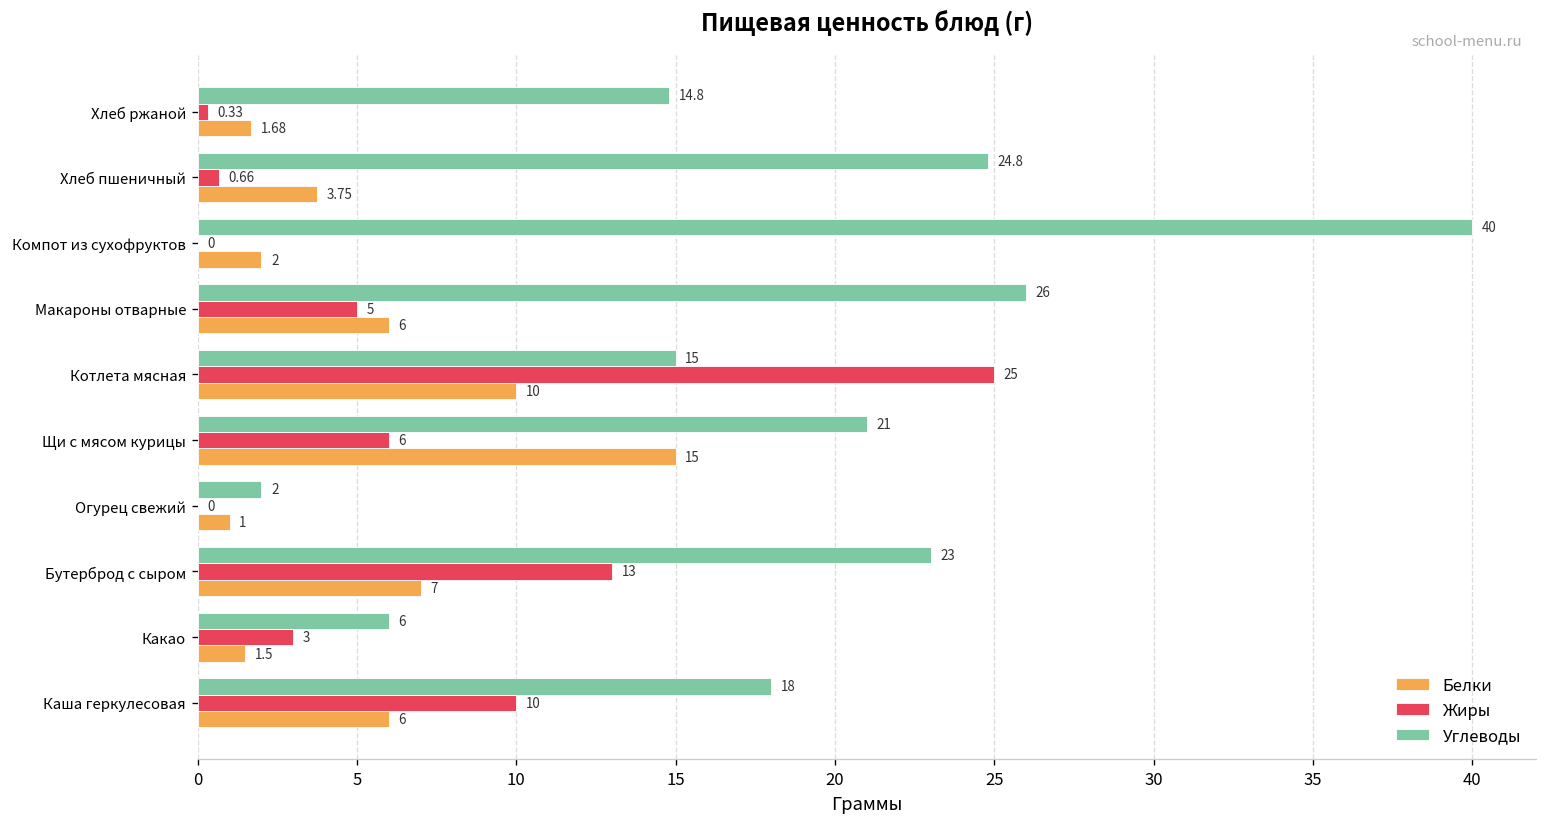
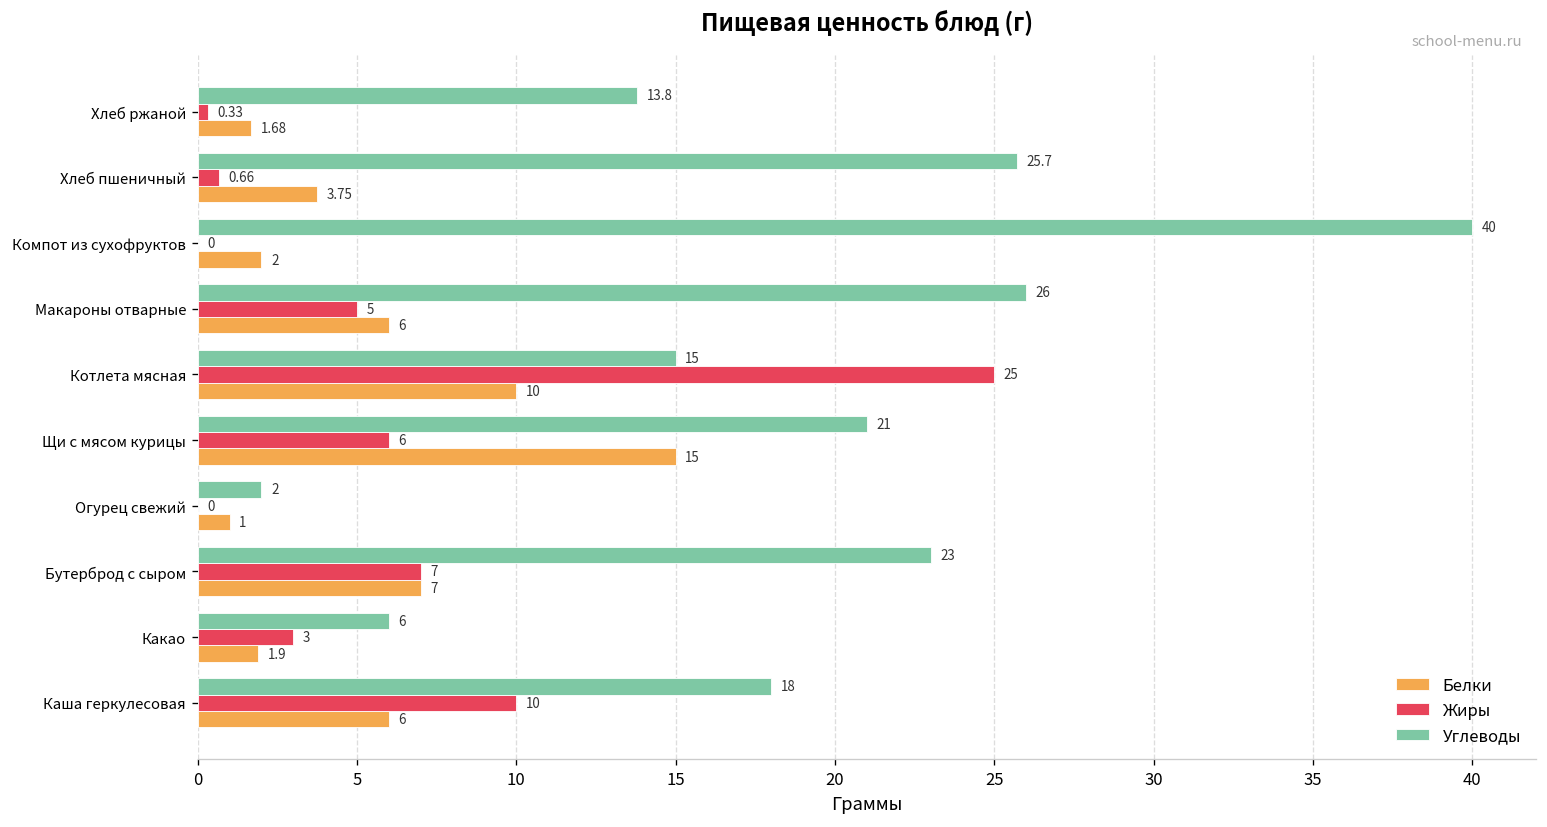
  {
    "Белки": {
      "Хлеб ржаной": 1.68,
      "Хлеб пшеничный": 3.75,
      "Компот из сухофруктов": 2,
      "Макароны отварные": 6,
      "Котлета мясная": 10,
      "Щи с мясом курицы": 15,
      "Огурец свежий": 1,
      "Бутерброд с сыром": 7,
-     "Какао": 1.5,
+     "Какао": 1.9,
      "Каша геркулесовая": 6
    },
    "Жиры": {
      "Хлеб ржаной": 0.33,
      "Хлеб пшеничный": 0.66,
      "Компот из сухофруктов": 0,
      "Макароны отварные": 5,
      "Котлета мясная": 25,
      "Щи с мясом курицы": 6,
      "Огурец свежий": 0,
-     "Бутерброд с сыром": 13,
+     "Бутерброд с сыром": 7,
      "Какао": 3,
      "Каша геркулесовая": 10
    },
    "Углеводы": {
-     "Хлеб ржаной": 14.8,
-     "Хлеб пшеничный": 24.8,
+     "Хлеб ржаной": 13.8,
+     "Хлеб пшеничный": 25.7,
      "Компот из сухофруктов": 40,
      "Макароны отварные": 26,
      "Котлета мясная": 15,
      "Щи с мясом курицы": 21,
      "Огурец свежий": 2,
      "Бутерброд с сыром": 23,
      "Какао": 6,
      "Каша геркулесовая": 18
    }
  }
